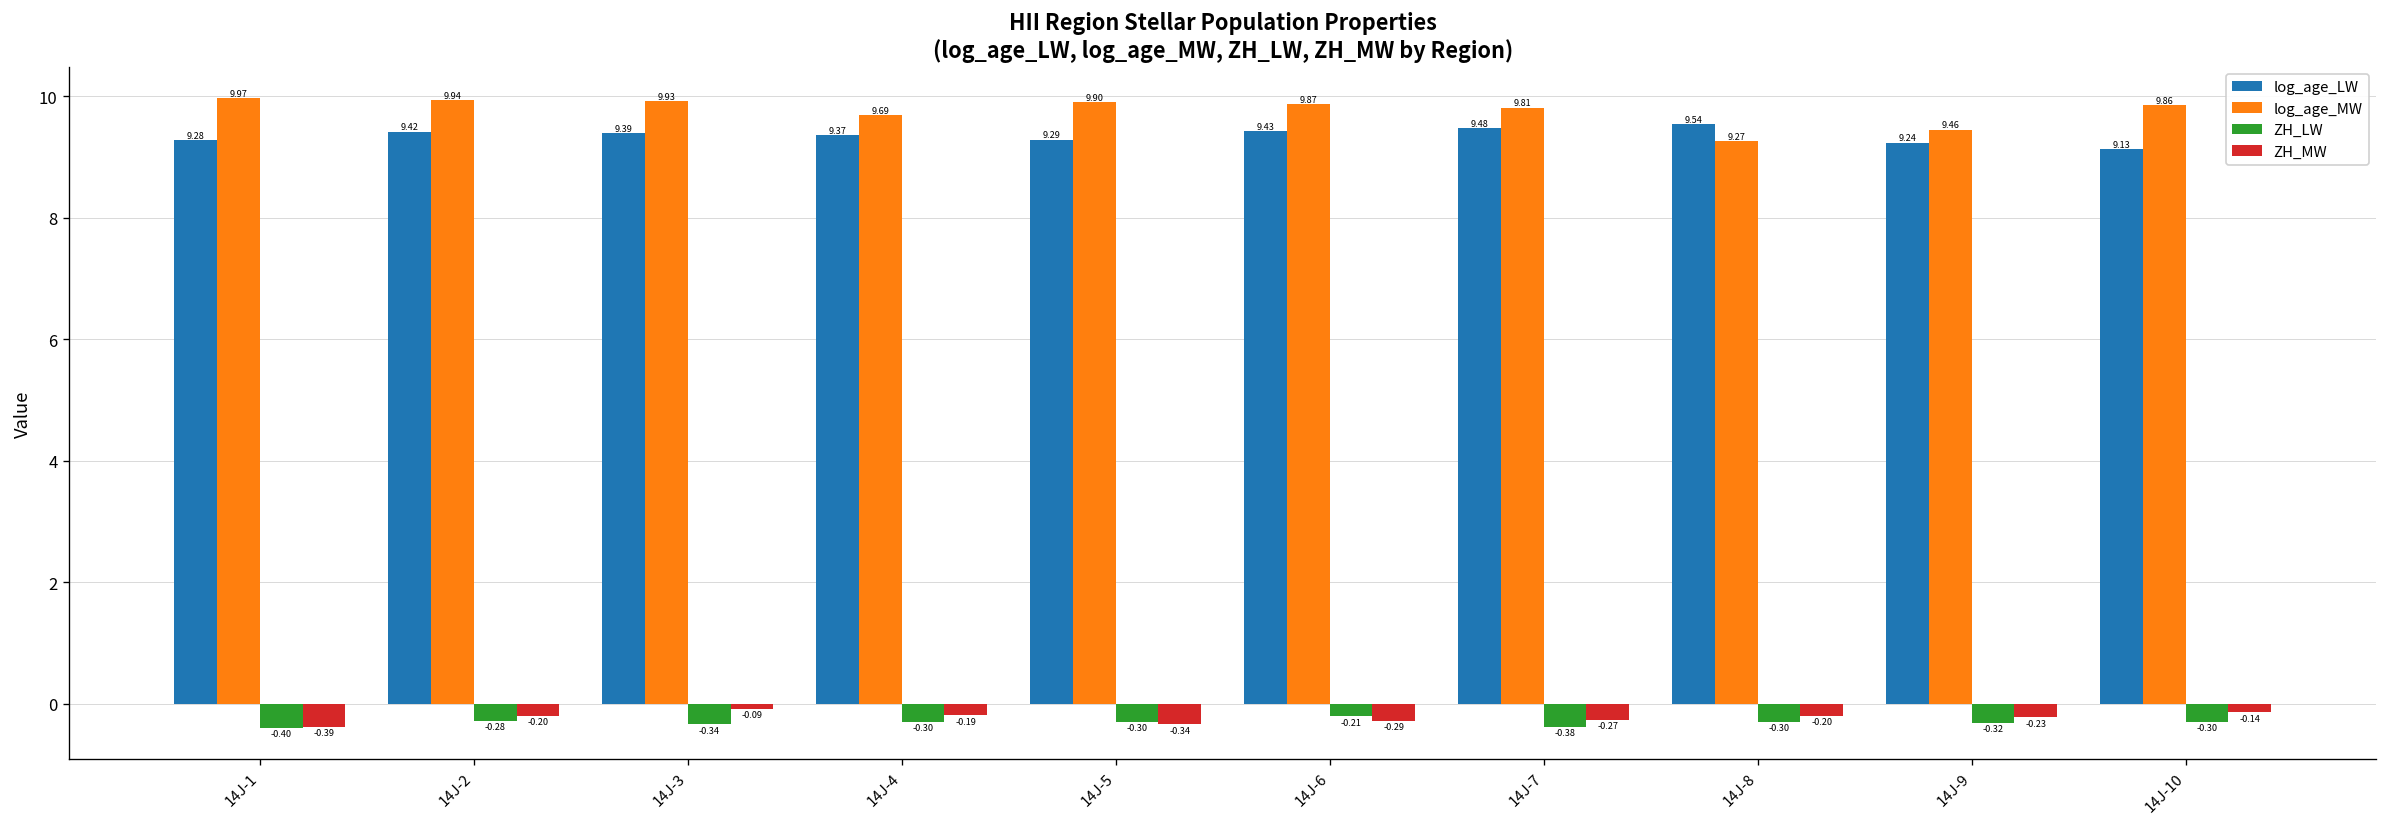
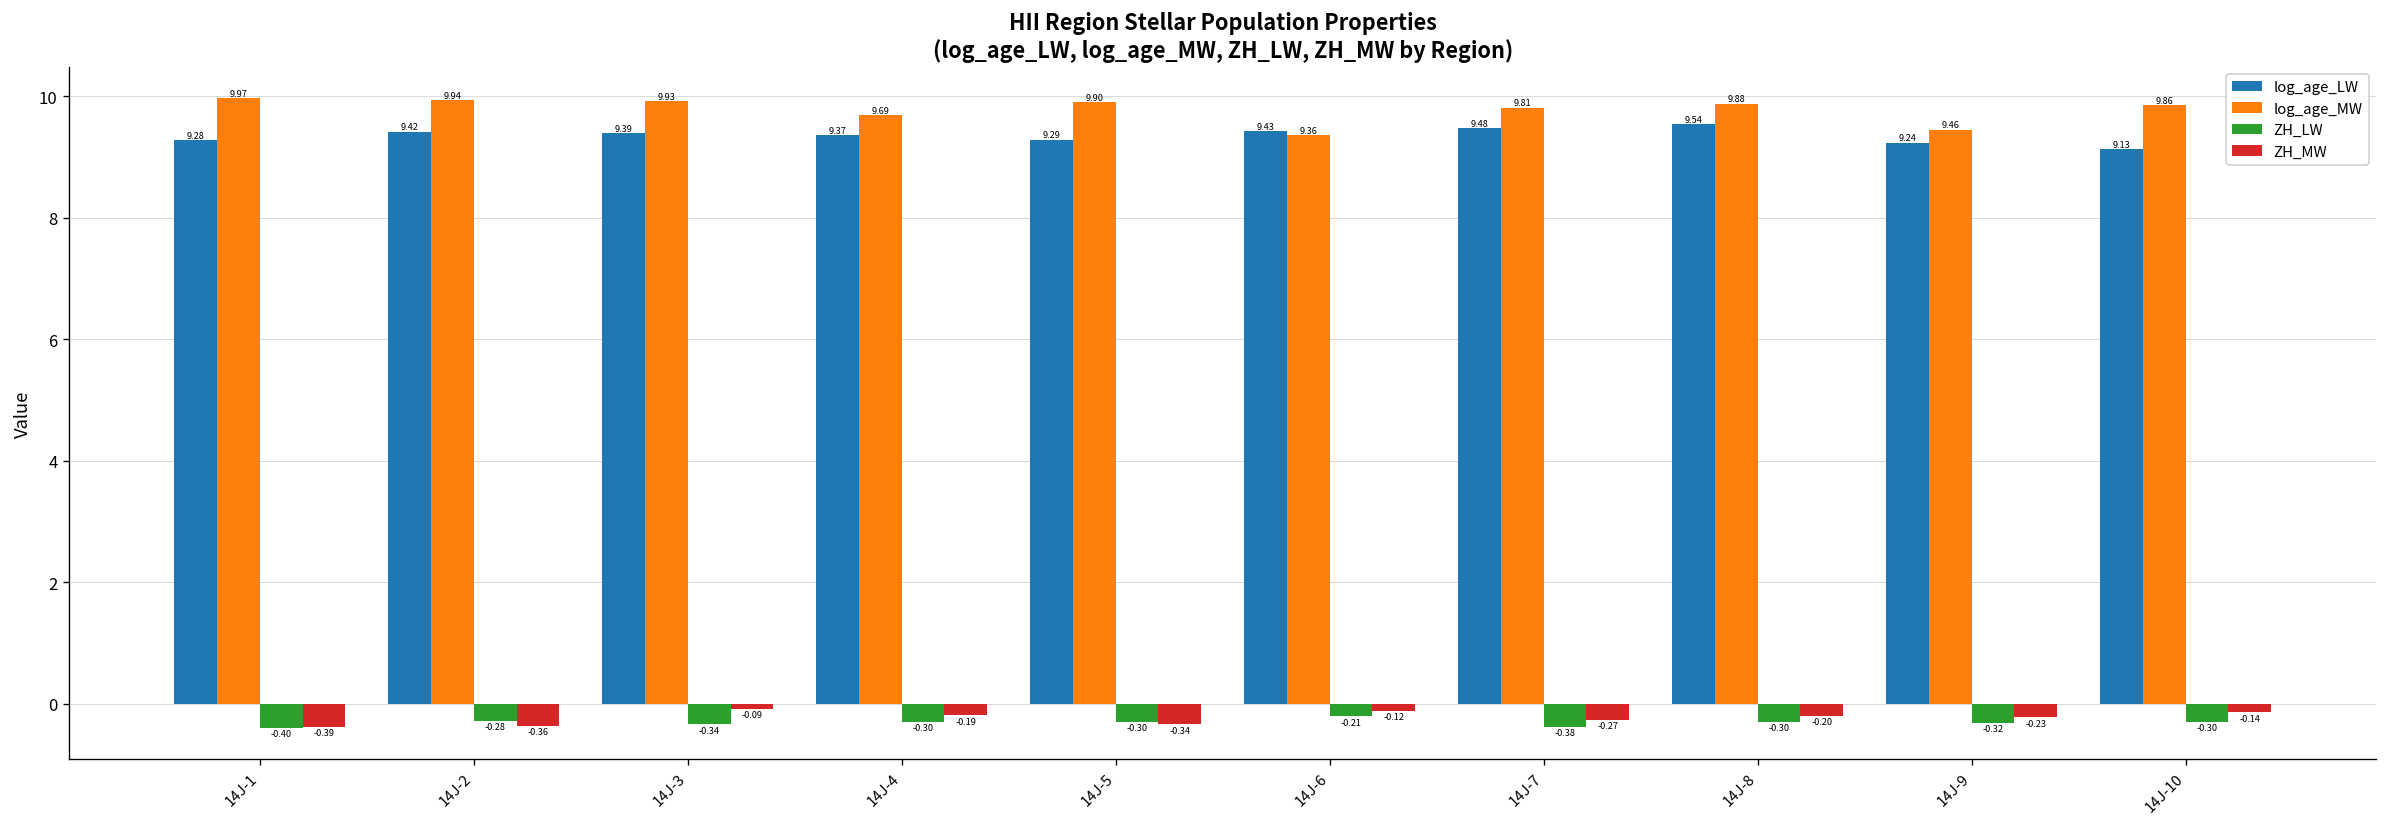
  {
    "log_age_LW": {
      "14J-1": 9.28,
      "14J-2": 9.42,
      "14J-3": 9.39,
      "14J-4": 9.37,
      "14J-5": 9.29,
      "14J-6": 9.43,
      "14J-7": 9.48,
      "14J-8": 9.54,
      "14J-9": 9.24,
      "14J-10": 9.13
    },
    "log_age_MW": {
      "14J-1": 9.97,
      "14J-2": 9.94,
      "14J-3": 9.93,
      "14J-4": 9.69,
      "14J-5": 9.90,
-     "14J-6": 9.87,
+     "14J-6": 9.36,
      "14J-7": 9.81,
-     "14J-8": 9.27,
+     "14J-8": 9.88,
      "14J-9": 9.46,
      "14J-10": 9.86
    },
    "ZH_LW": {
      "14J-1": -0.40,
      "14J-2": -0.28,
      "14J-3": -0.34,
      "14J-4": -0.30,
      "14J-5": -0.30,
      "14J-6": -0.21,
      "14J-7": -0.38,
      "14J-8": -0.30,
      "14J-9": -0.32,
      "14J-10": -0.30
    },
    "ZH_MW": {
      "14J-1": -0.39,
-     "14J-2": -0.20,
+     "14J-2": -0.36,
      "14J-3": -0.09,
      "14J-4": -0.19,
      "14J-5": -0.34,
-     "14J-6": -0.29,
+     "14J-6": -0.12,
      "14J-7": -0.27,
      "14J-8": -0.20,
      "14J-9": -0.23,
      "14J-10": -0.14
    }
  }
